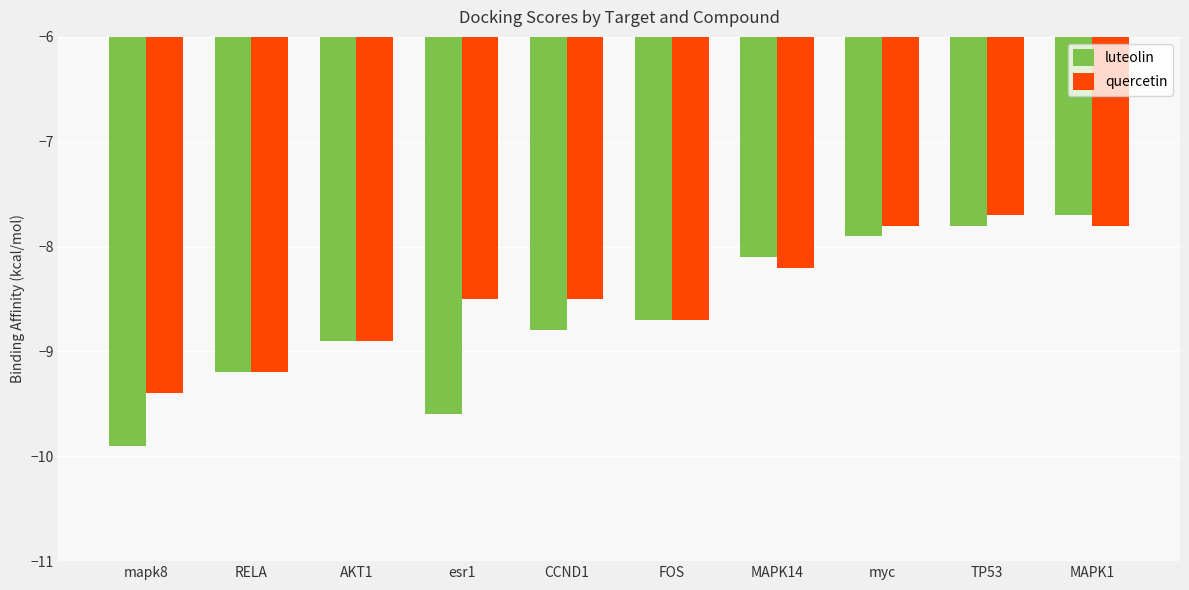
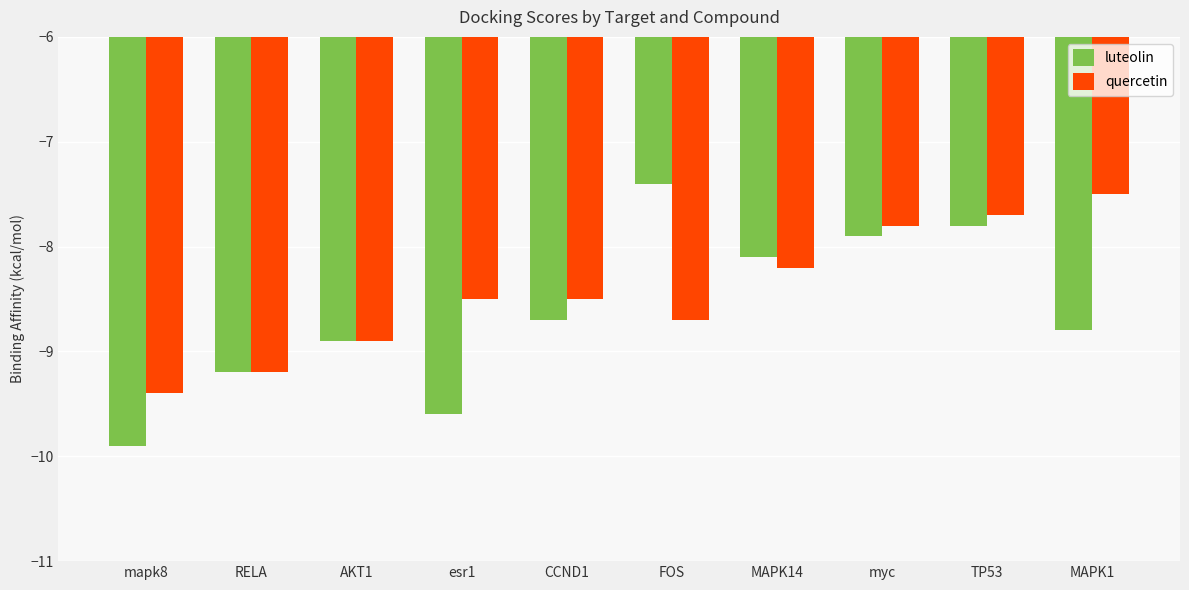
  {
    "luteolin": {
      "mapk8": -9.9,
      "RELA": -9.2,
      "AKT1": -8.9,
      "esr1": -9.6,
-     "CCND1": -8.8,
-     "FOS": -8.7,
+     "CCND1": -8.7,
+     "FOS": -7.4,
      "MAPK14": -8.1,
      "myc": -7.9,
      "TP53": -7.8,
-     "MAPK1": -7.7
+     "MAPK1": -8.8
    },
    "quercetin": {
      "mapk8": -9.4,
      "RELA": -9.2,
      "AKT1": -8.9,
      "esr1": -8.5,
      "CCND1": -8.5,
      "FOS": -8.7,
      "MAPK14": -8.2,
      "myc": -7.8,
      "TP53": -7.7,
-     "MAPK1": -7.8
+     "MAPK1": -7.5
    }
  }
